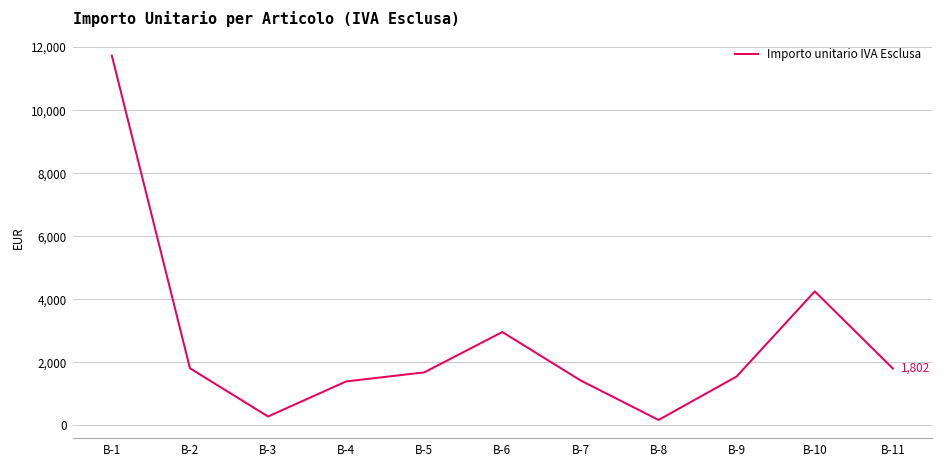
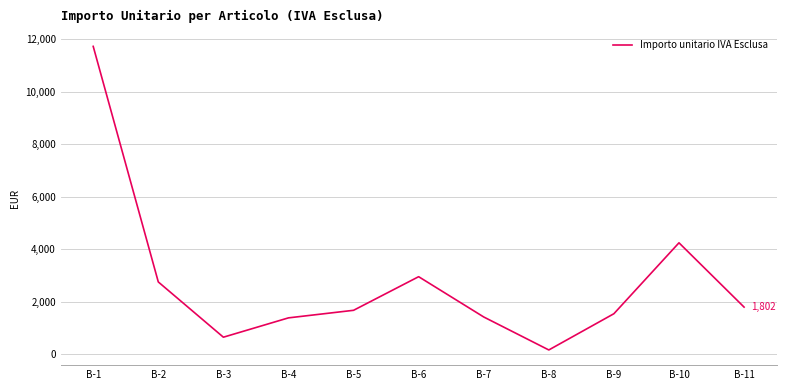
  {
    "B-1": "11,700",
-   "B-2": "1,800",
-   "B-3": "300",
+   "B-2": "2,800",
+   "B-3": "700",
    "B-4": "1,400",
    "B-5": "1,700",
    "B-6": "3,000",
    "B-7": "1,400",
    "B-8": "200",
    "B-9": "1,600",
    "B-10": "4,300"
  }
